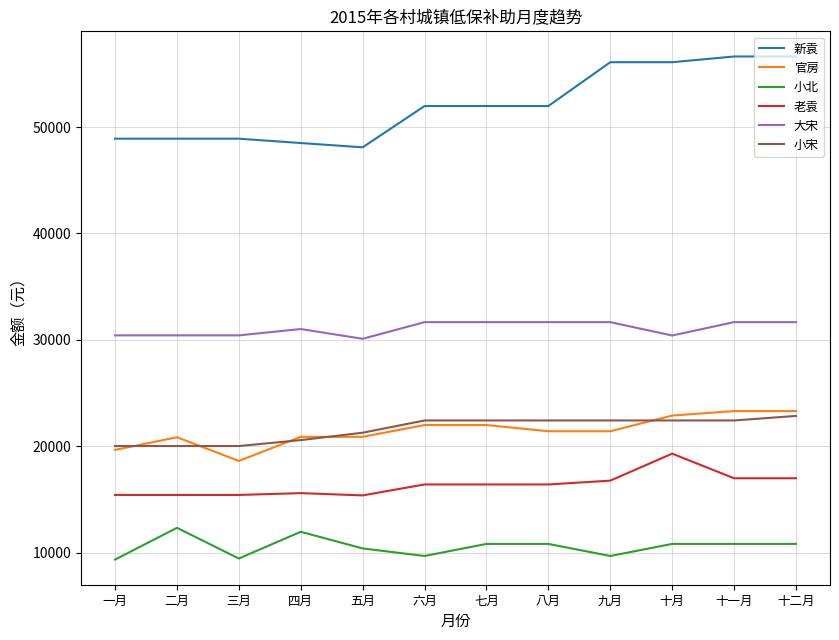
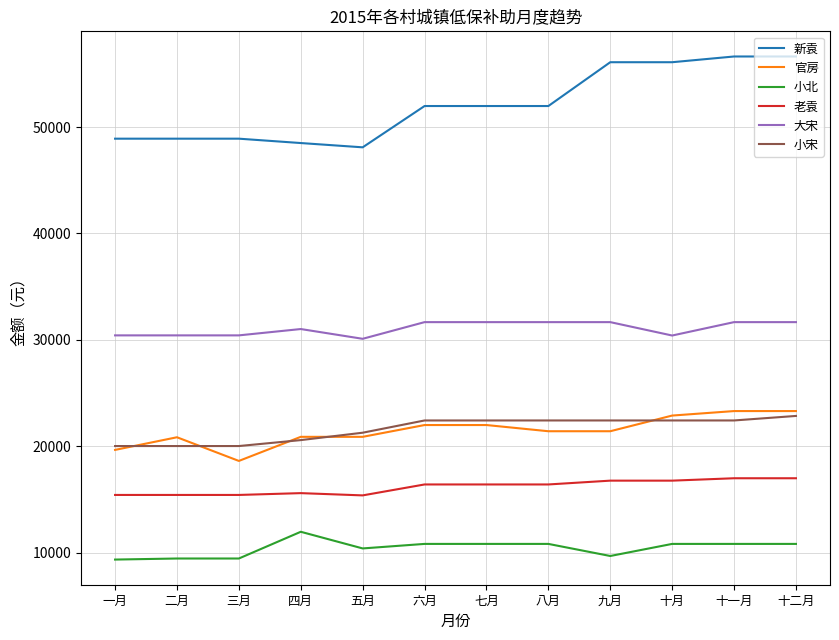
  {
    "新袁": {
      "一月": 48900,
      "二月": 48900,
      "三月": 48900,
      "四月": 48500,
      "五月": 48100,
      "六月": 52000,
      "七月": 52000,
      "八月": 52000,
      "九月": 56100,
      "十月": 56100,
      "十一月": 56600
    },
    "官房": {
      "一月": 19700,
      "二月": 20900,
      "三月": 18600,
      "四月": 20900,
      "五月": 20900,
      "六月": 22000,
      "七月": 22000,
      "八月": 21400,
      "九月": 21400,
      "十月": 22900,
      "十一月": 23300,
      "十二月": 23300
    },
    "小北": {
      "一月": 9400,
-     "二月": 12400,
+     "二月": 9500,
      "三月": 9500,
      "四月": 12000,
      "五月": 10400,
-     "六月": 9700,
+     "六月": 10800,
      "七月": 10800,
      "八月": 10800,
      "九月": 9700,
      "十月": 10800,
      "十一月": 10800,
      "十二月": 10800
    },
    "老袁": {
      "一月": 15400,
      "二月": 15400,
      "三月": 15400,
      "四月": 15600,
      "五月": 15400,
      "六月": 16400,
      "七月": 16400,
      "八月": 16400,
      "九月": 16800,
-     "十月": 19300,
+     "十月": 16800,
      "十一月": 17000,
      "十二月": 17000
    },
    "大宋": {
      "一月": 30400,
      "二月": 30400,
      "三月": 30400,
      "四月": 31000,
      "五月": 30100,
      "六月": 31700,
      "七月": 31700,
      "八月": 31700,
      "九月": 31700,
      "十月": 30400,
      "十一月": 31700,
      "十二月": 31700
    },
    "小宋": {
      "一月": 20000,
      "二月": 20000,
      "三月": 20000,
      "四月": 20600,
      "五月": 21300,
      "六月": 22400,
      "七月": 22400,
      "八月": 22400,
      "九月": 22400,
      "十月": 22400,
      "十一月": 22400,
      "十二月": 22900
    }
  }
